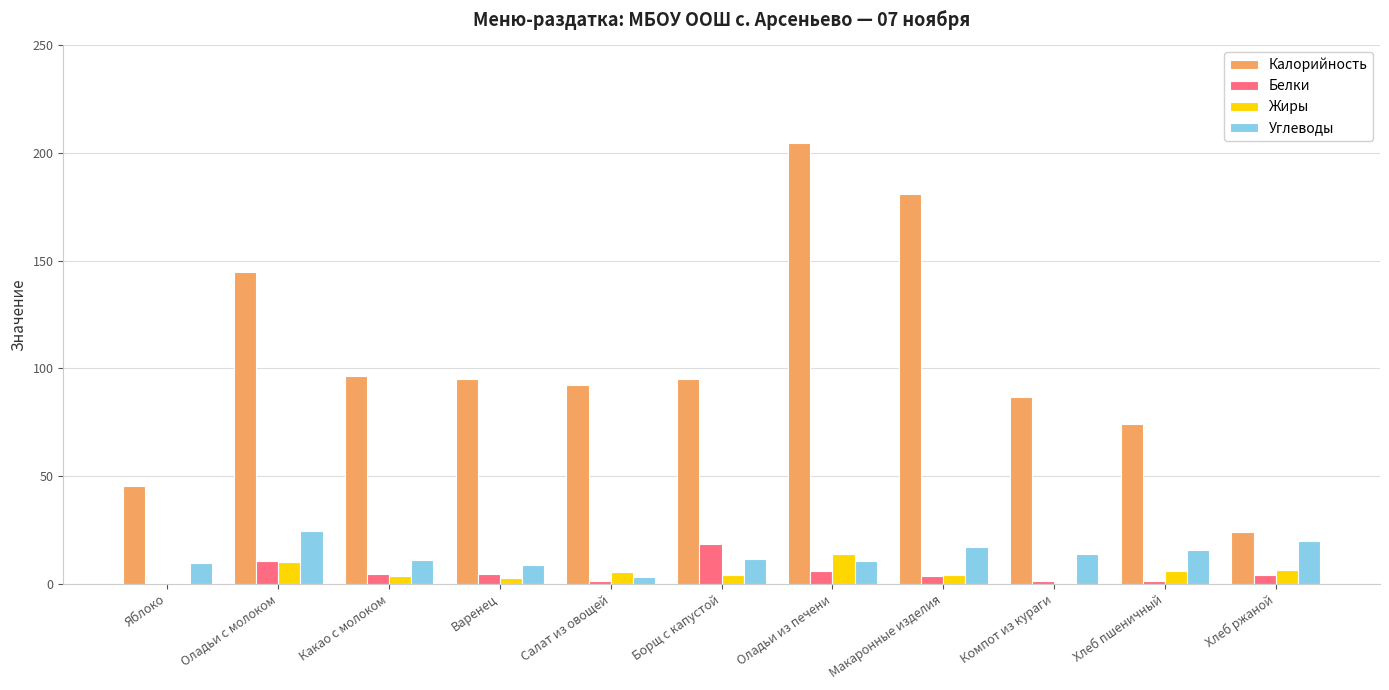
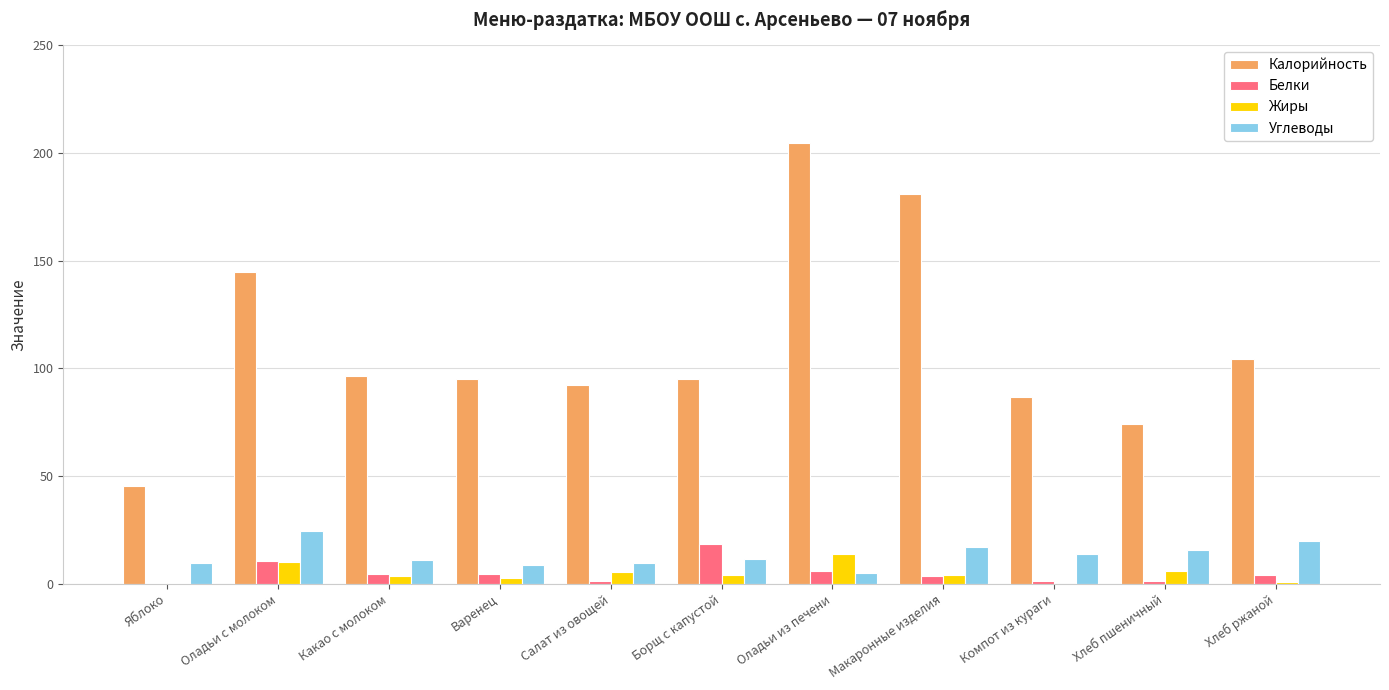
  {
    "Калорийность": {
      "Яблоко": 46,
      "Оладьи с молоком": 145,
      "Какао с молоком": 97,
      "Варенец": 95,
      "Салат из овощей": 93,
      "Борщ с капустой": 95,
      "Оладьи из печени": 205,
      "Макаронные изделия": 181,
      "Компот из кураги": 87,
      "Хлеб пшеничный": 74,
-     "Хлеб ржаной": 24
+     "Хлеб ржаной": 104
    },
    "Белки": {
      "Оладьи с молоком": 11,
      "Какао с молоком": 5,
      "Варенец": 5,
      "Салат из овощей": 1,
      "Борщ с капустой": 18,
      "Оладьи из печени": 6,
      "Макаронные изделия": 3,
      "Компот из кураги": 2,
      "Хлеб пшеничный": 1,
      "Хлеб ржаной": 4
    },
    "Жиры": {
      "Оладьи с молоком": 10,
      "Какао с молоком": 4,
      "Варенец": 3,
      "Салат из овощей": 5,
      "Борщ с капустой": 4,
      "Оладьи из печени": 14,
      "Макаронные изделия": 4,
      "Хлеб пшеничный": 6,
-     "Хлеб ржаной": 7
+     "Хлеб ржаной": 1
    },
    "Углеводы": {
      "Яблоко": 10,
      "Оладьи с молоком": 24,
      "Какао с молоком": 11,
      "Варенец": 9,
-     "Салат из овощей": 3,
+     "Салат из овощей": 10,
      "Борщ с капустой": 12,
-     "Оладьи из печени": 11,
+     "Оладьи из печени": 5,
      "Макаронные изделия": 17,
      "Компот из кураги": 14,
      "Хлеб пшеничный": 16,
      "Хлеб ржаной": 20
    }
  }
